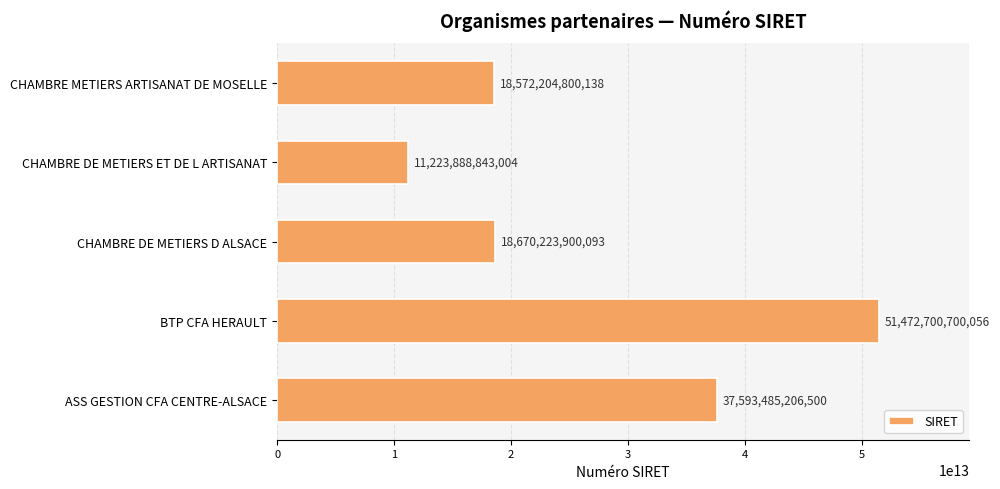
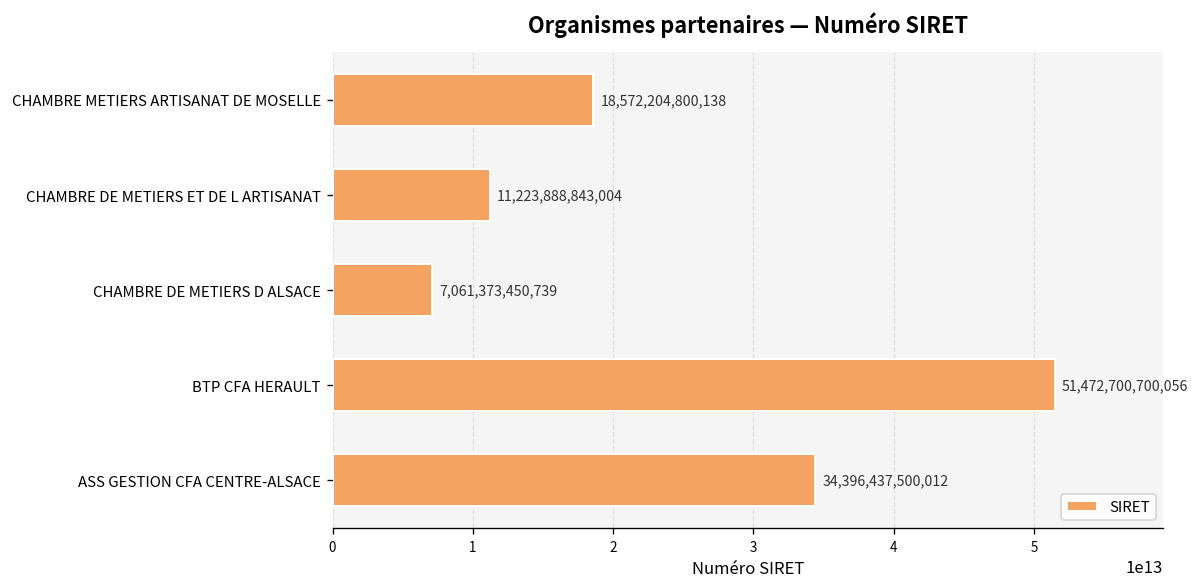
  {
    "CHAMBRE METIERS ARTISANAT DE MOSELLE": "18,572,204,800,138",
    "CHAMBRE DE METIERS ET DE L ARTISANAT": "11,223,888,843,004",
-   "CHAMBRE DE METIERS D ALSACE": "18,670,223,900,093",
+   "CHAMBRE DE METIERS D ALSACE": "7,061,373,450,739",
    "BTP CFA HERAULT": "51,472,700,700,056",
-   "ASS GESTION CFA CENTRE-ALSACE": "37,593,485,206,500"
+   "ASS GESTION CFA CENTRE-ALSACE": "34,396,437,500,012"
  }
